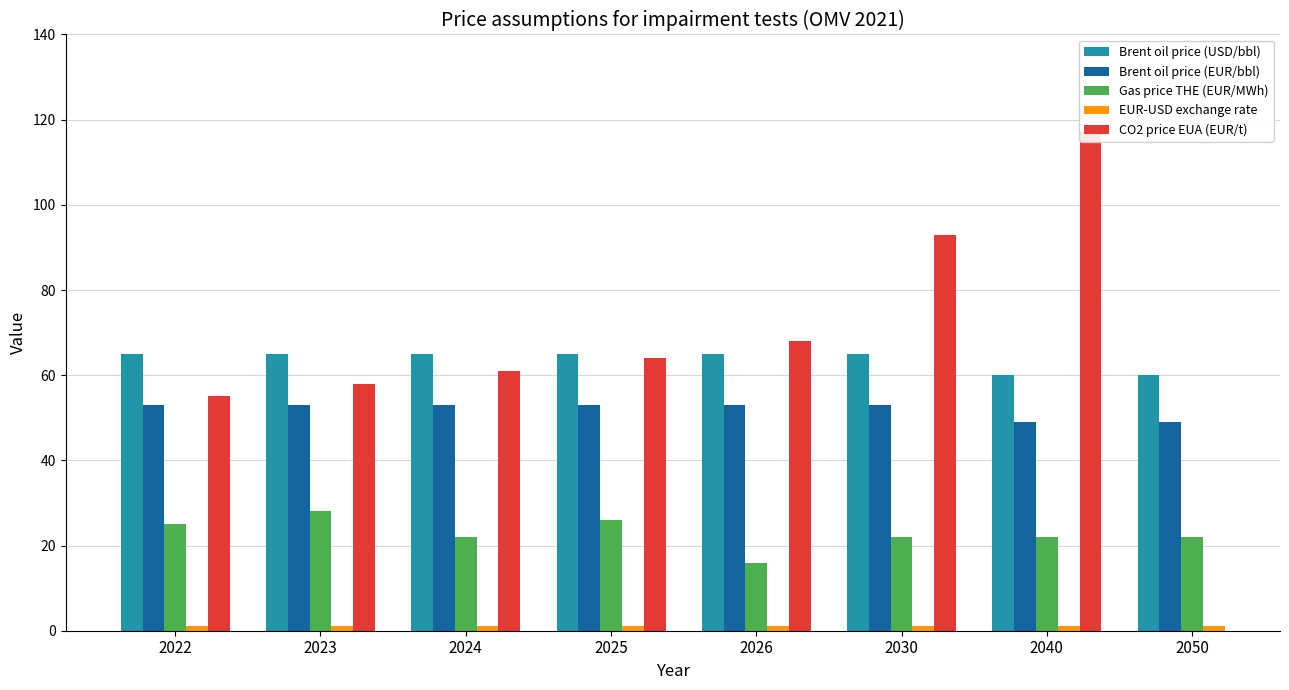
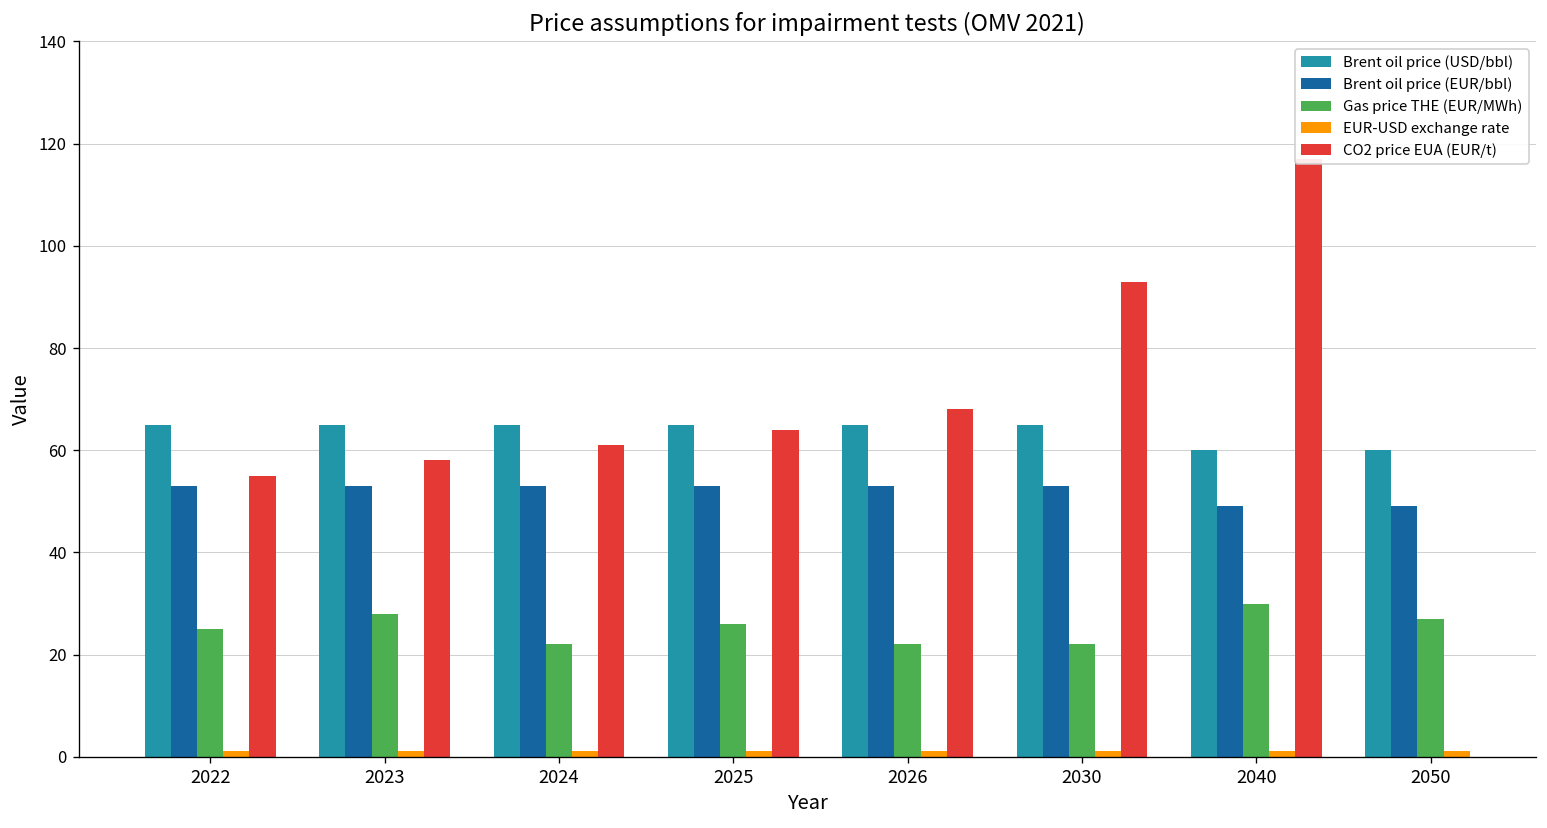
  {
    "Gas price THE (EUR/MWh)": {
      "2022": 25,
      "2023": 28,
      "2024": 22,
      "2025": 26,
-     "2026": 16,
+     "2026": 22,
      "2030": 22,
-     "2040": 22,
-     "2050": 22
+     "2040": 30,
+     "2050": 27
    },
    "EUR-USD exchange rate": {
      "2022": 1,
      "2023": 1,
      "2024": 1,
      "2025": 1,
      "2026": 1,
      "2030": 1,
      "2040": 1,
      "2050": 1
    }
  }
